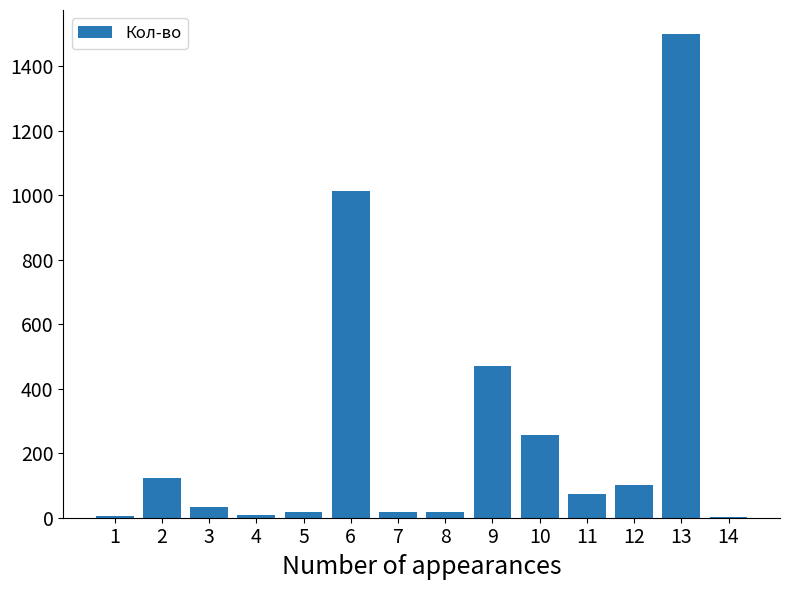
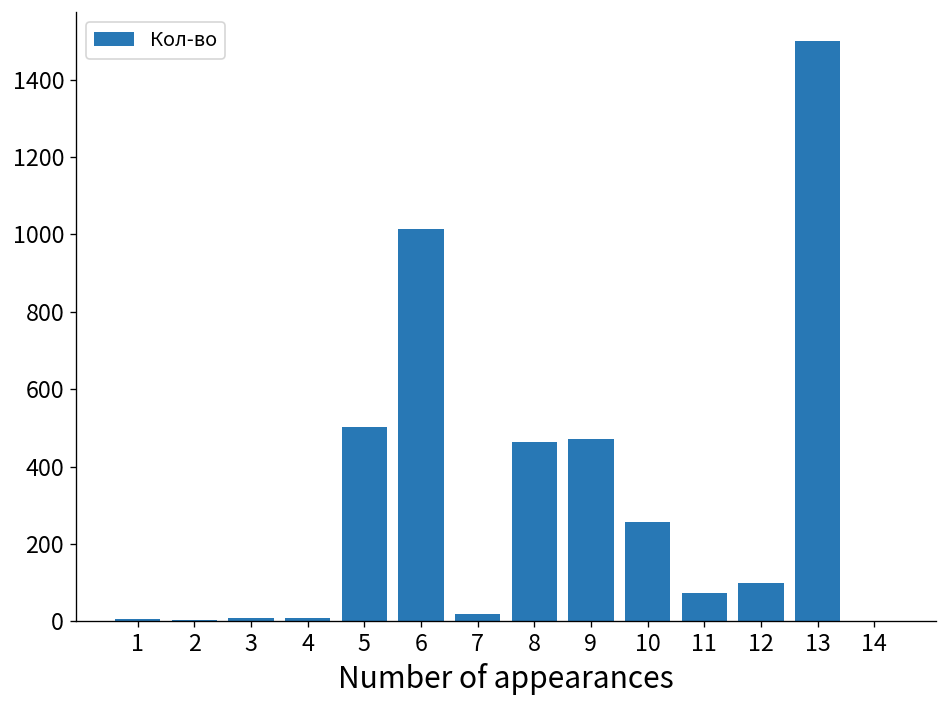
  {
-   "2": 120,
-   "3": 30,
+   "2": 0,
+   "3": 10,
    "4": 10,
-   "5": 20,
+   "5": 500,
    "6": 1010,
    "7": 20,
-   "8": 20,
+   "8": 460,
    "9": 470,
    "10": 260,
    "11": 70,
    "12": 100,
    "13": 1500
  }
